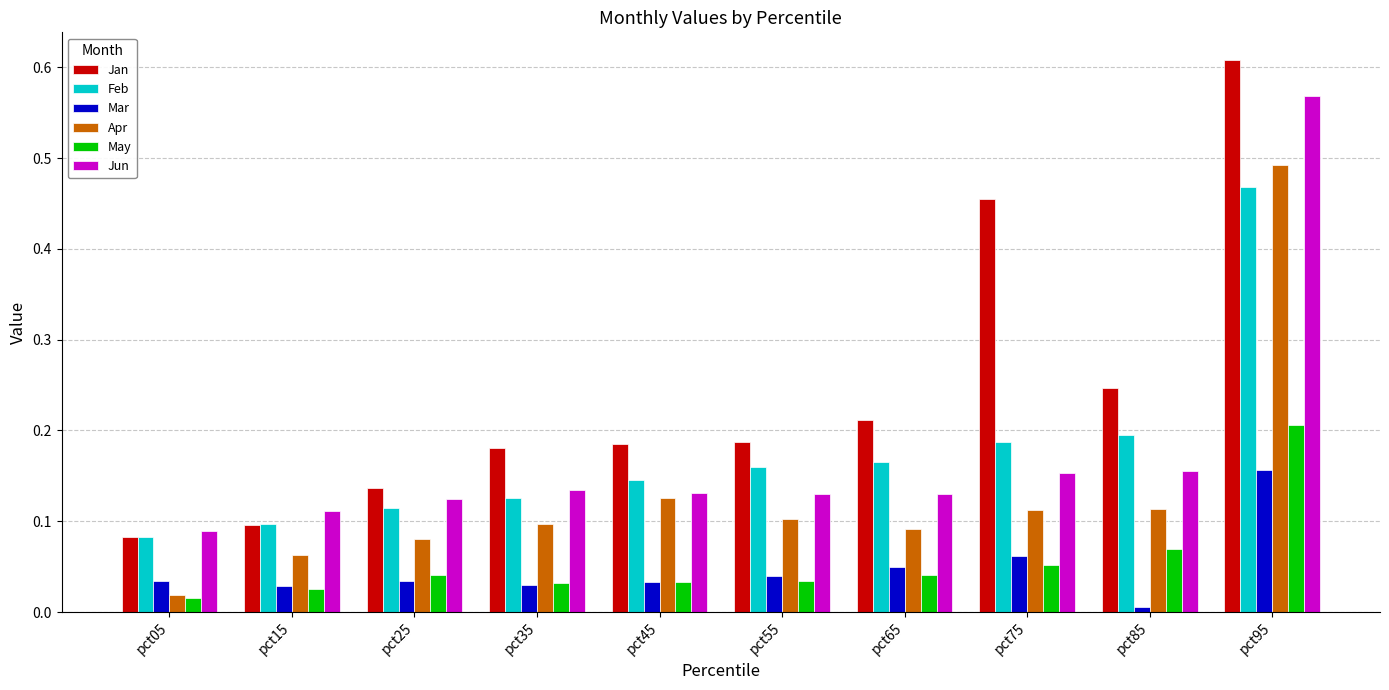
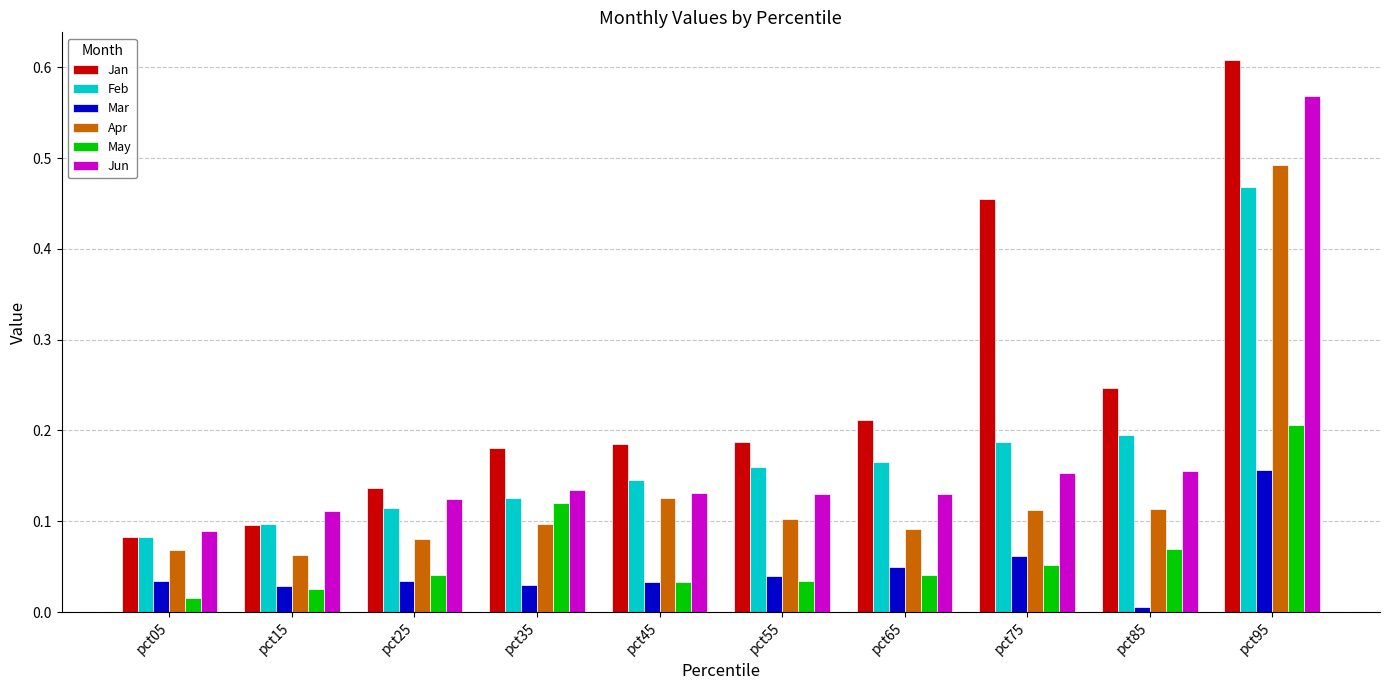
  {
    "Jan": {
      "pct05": 0.08,
      "pct15": 0.10,
      "pct25": 0.14,
      "pct35": 0.18,
      "pct45": 0.19,
      "pct55": 0.19,
      "pct65": 0.21,
      "pct75": 0.45,
      "pct85": 0.25,
      "pct95": 0.61
    },
    "Feb": {
      "pct05": 0.08,
      "pct15": 0.10,
      "pct25": 0.11,
      "pct35": 0.13,
      "pct45": 0.15,
      "pct55": 0.16,
      "pct65": 0.17,
      "pct75": 0.19,
      "pct85": 0.19,
      "pct95": 0.47
    },
    "Mar": {
      "pct05": 0.03,
      "pct15": 0.03,
      "pct25": 0.03,
      "pct35": 0.03,
      "pct45": 0.03,
      "pct55": 0.04,
      "pct65": 0.05,
      "pct75": 0.06,
      "pct85": 0.01,
      "pct95": 0.16
    },
    "Apr": {
-     "pct05": 0.02,
+     "pct05": 0.07,
      "pct15": 0.06,
      "pct25": 0.08,
      "pct35": 0.10,
      "pct45": 0.13,
      "pct55": 0.10,
      "pct65": 0.09,
      "pct75": 0.11,
      "pct85": 0.11,
      "pct95": 0.49
    },
    "May": {
      "pct05": 0.02,
      "pct15": 0.02,
      "pct25": 0.04,
-     "pct35": 0.03,
+     "pct35": 0.12,
      "pct45": 0.03,
      "pct55": 0.03,
      "pct65": 0.04,
      "pct75": 0.05,
      "pct85": 0.07,
      "pct95": 0.21
    },
    "Jun": {
      "pct05": 0.09,
      "pct15": 0.11,
      "pct25": 0.12,
      "pct35": 0.13,
      "pct45": 0.13,
      "pct55": 0.13,
      "pct65": 0.13,
      "pct75": 0.15,
      "pct85": 0.16,
      "pct95": 0.57
    }
  }
